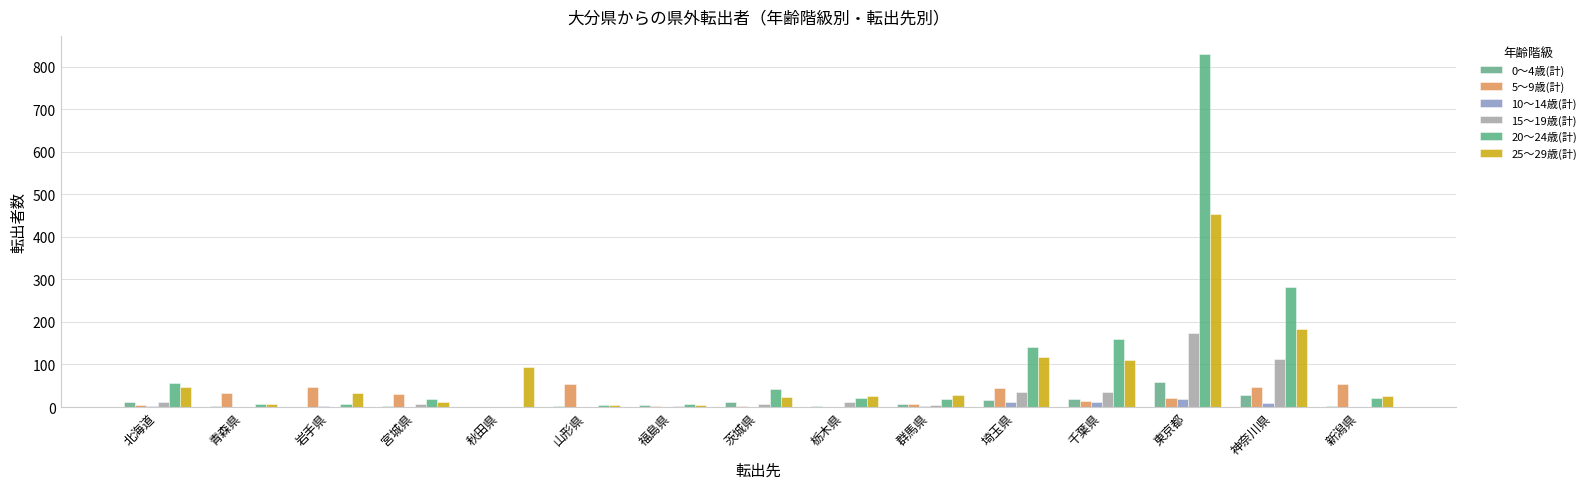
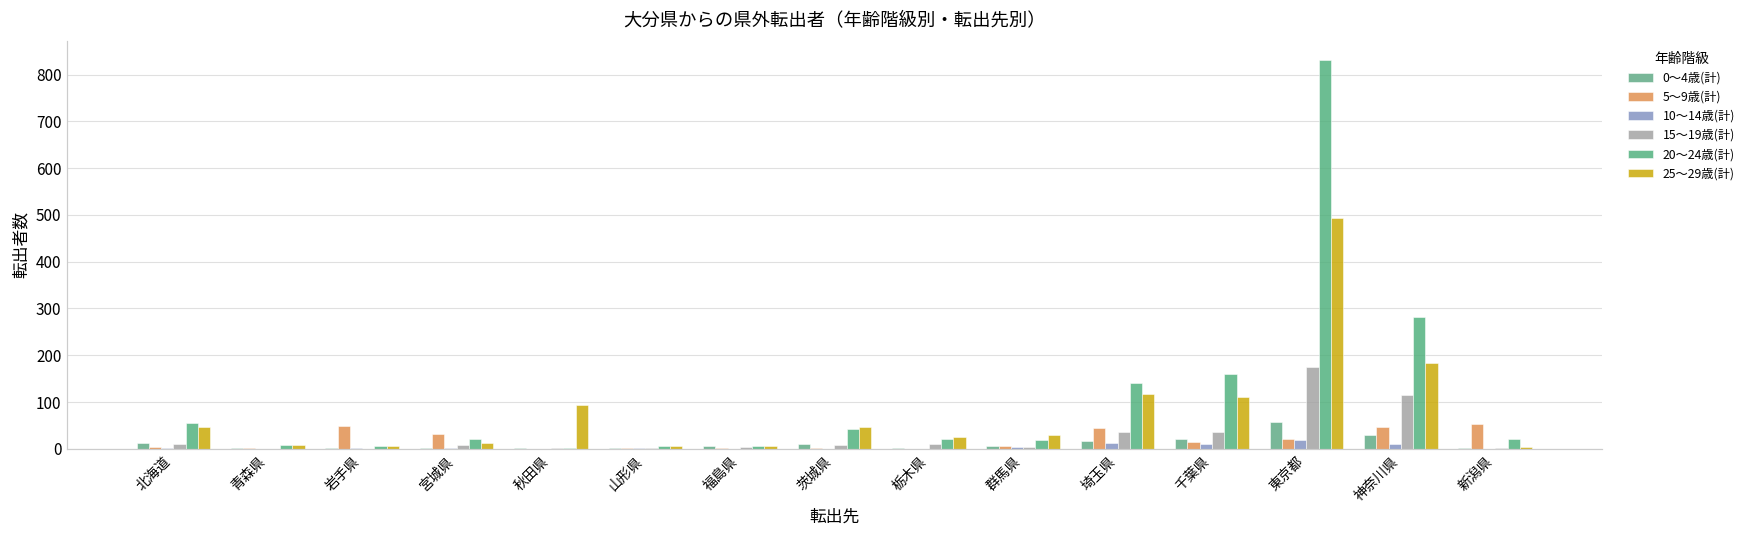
  {
    "5～9歳(計)": {
-     "青森県": 30,
+     "青森県": 0,
      "岩手県": 50,
      "宮城県": 30,
      "秋田県": 0,
-     "山形県": 60,
+     "山形県": 0,
      "栃木県": 0,
      "群馬県": 10,
      "埼玉県": 50,
      "千葉県": 20,
      "東京都": 20,
      "神奈川県": 50,
      "新潟県": 50
    },
    "25～29歳(計)": {
      "北海道": 50,
      "青森県": 10,
-     "岩手県": 30,
+     "岩手県": 10,
      "宮城県": 10,
      "秋田県": 90,
-     "茨城県": 20,
+     "茨城県": 50,
      "栃木県": 30,
      "群馬県": 30,
      "埼玉県": 120,
      "千葉県": 110,
-     "東京都": 450,
+     "東京都": 490,
      "神奈川県": 180,
-     "新潟県": 30
+     "新潟県": 0
    }
  }
